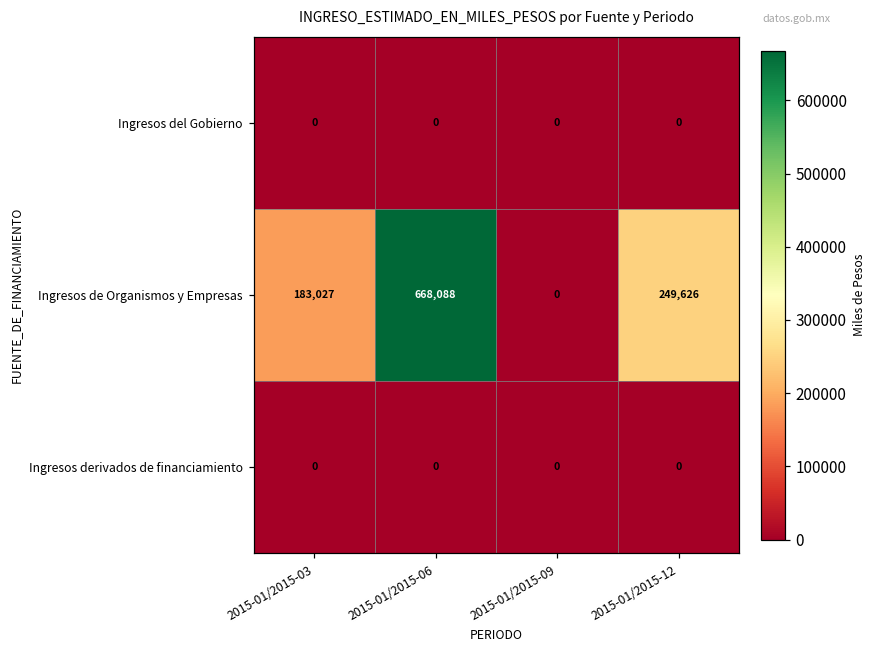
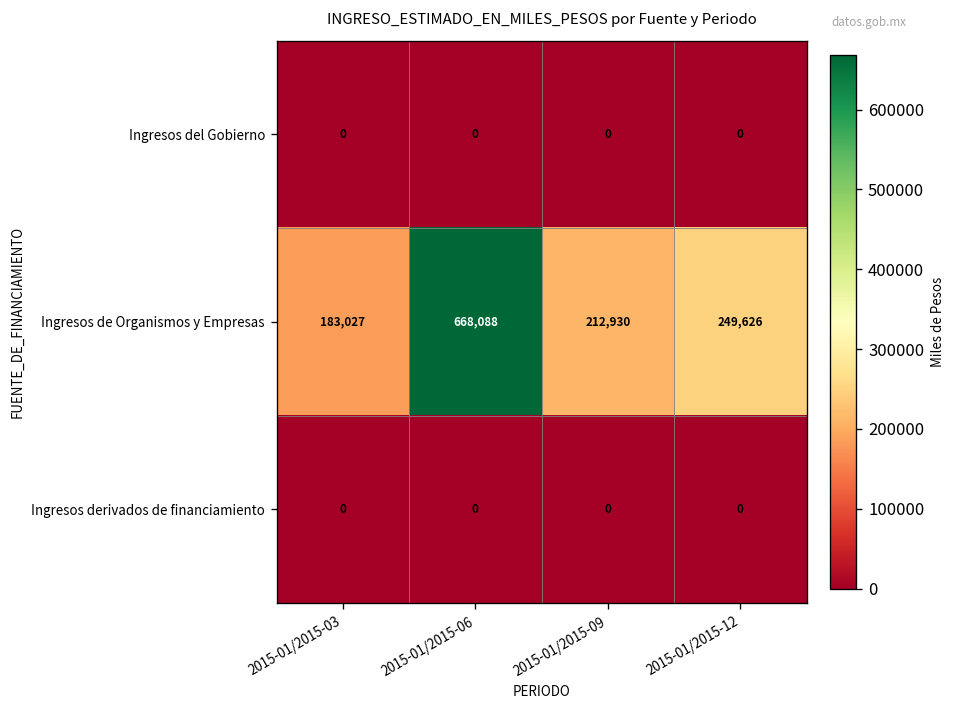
  {
    "Ingresos del Gobierno": {
      "2015-01/2015-03": "0",
      "2015-01/2015-06": "0",
      "2015-01/2015-09": "0",
      "2015-01/2015-12": "0"
    },
    "Ingresos de Organismos y Empresas": {
      "2015-01/2015-03": "183,027",
      "2015-01/2015-06": "668,088",
-     "2015-01/2015-09": "0",
+     "2015-01/2015-09": "212,930",
      "2015-01/2015-12": "249,626"
    },
    "Ingresos derivados de financiamiento": {
      "2015-01/2015-03": "0",
      "2015-01/2015-06": "0",
      "2015-01/2015-09": "0",
      "2015-01/2015-12": "0"
    }
  }
